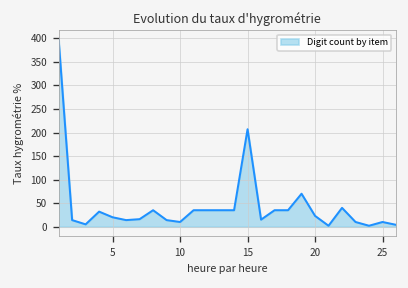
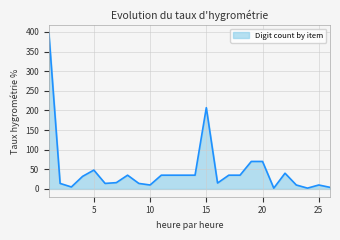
  {
-   "5": 20,
+   "5": 50,
    "10": 10,
    "15": 210,
-   "20": 20,
+   "20": 70,
    "25": 10
  }
